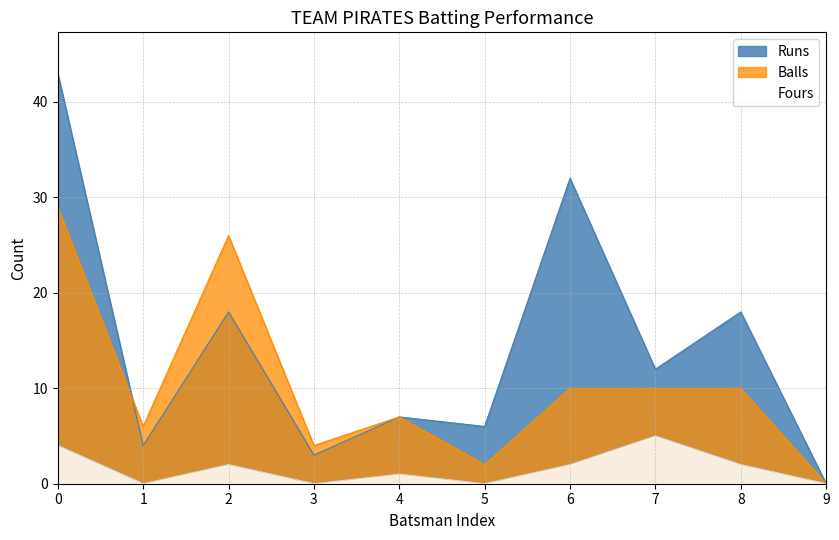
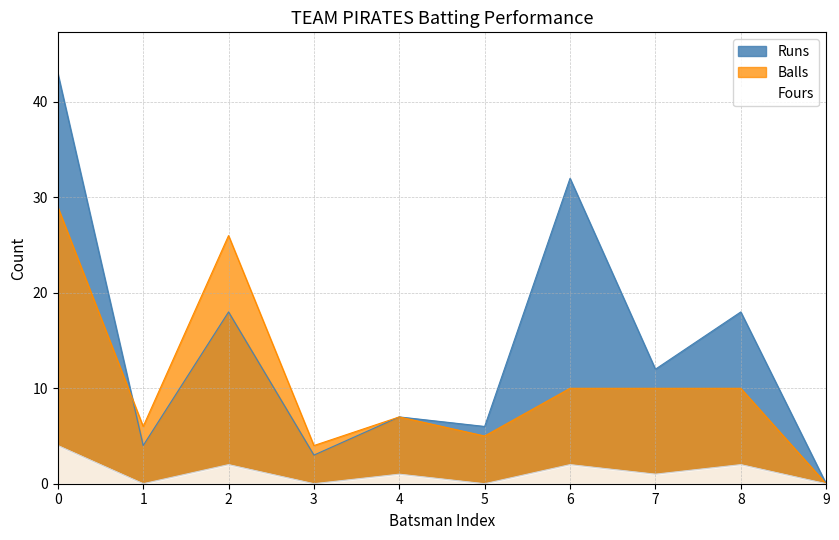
  {
    "Runs": {
      "0": 43,
      "1": 4,
      "2": 18,
      "3": 3,
      "5": 6,
      "6": 32,
      "7": 12,
      "8": 18
    },
    "Balls": {
      "0": 29,
      "1": 6,
      "2": 26,
      "3": 4,
-     "5": 2,
+     "5": 5,
      "6": 10,
      "7": 10,
      "8": 10
    },
    "Fours": {
      "0": 4,
      "1": 0,
      "2": 2,
      "3": 0,
      "4": 1,
      "5": 0,
      "6": 2,
-     "7": 5,
+     "7": 1,
      "8": 2
    }
  }
